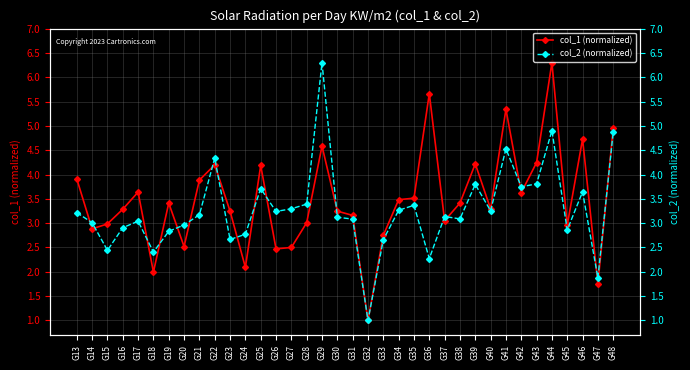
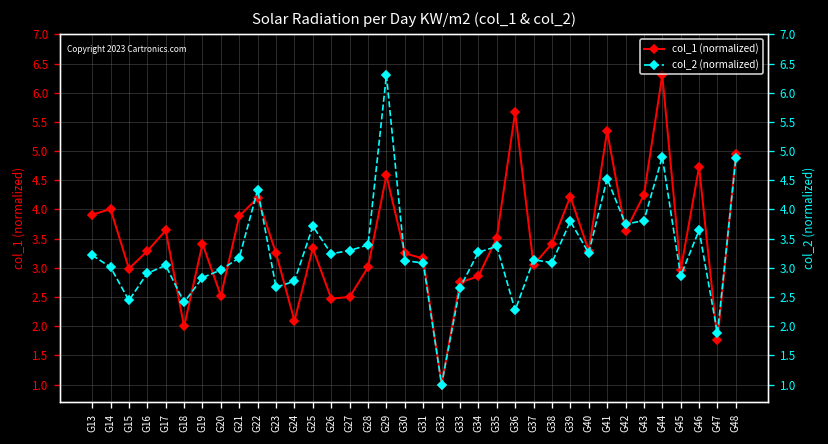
  {
    "col_1 (normalized)": {
      "G13": 3.9,
-     "G14": 2.9,
+     "G14": 4.0,
      "G15": 3.0,
      "G16": 3.3,
      "G17": 3.6,
      "G18": 2.0,
      "G19": 3.4,
      "G20": 2.5,
      "G21": 3.9,
      "G22": 4.2,
      "G23": 3.2,
      "G24": 2.1,
-     "G25": 4.2,
+     "G25": 3.3,
      "G26": 2.5,
      "G27": 2.5,
      "G28": 3.0,
      "G29": 4.6,
      "G30": 3.2,
      "G31": 3.2,
      "G32": 1.0,
      "G33": 2.7,
-     "G34": 3.5,
+     "G34": 2.9,
      "G35": 3.5,
      "G36": 5.7,
      "G37": 3.1,
      "G38": 3.4,
      "G39": 4.2,
      "G40": 3.3,
      "G41": 5.3,
      "G42": 3.6,
      "G43": 4.2,
      "G44": 6.3,
      "G45": 3.0,
      "G46": 4.7,
      "G47": 1.8,
      "G48": 5.0
    },
    "col_2 (normalized)": {
      "G13": 3.2,
      "G14": 3.0,
      "G15": 2.4,
      "G16": 2.9,
      "G17": 3.0,
      "G18": 2.4,
      "G19": 2.8,
      "G20": 3.0,
      "G21": 3.2,
      "G22": 4.3,
      "G23": 2.7,
      "G24": 2.8,
      "G25": 3.7,
      "G26": 3.2,
      "G27": 3.3,
      "G28": 3.4,
      "G29": 6.3,
      "G30": 3.1,
      "G31": 3.1,
      "G32": 1.0,
      "G33": 2.7,
      "G34": 3.3,
      "G35": 3.4,
      "G36": 2.3,
      "G37": 3.1,
      "G38": 3.1,
      "G39": 3.8,
      "G40": 3.3,
      "G41": 4.5,
      "G42": 3.7,
      "G43": 3.8,
      "G44": 4.9,
      "G45": 2.9,
      "G46": 3.6,
      "G47": 1.9,
      "G48": 4.9
    }
  }
